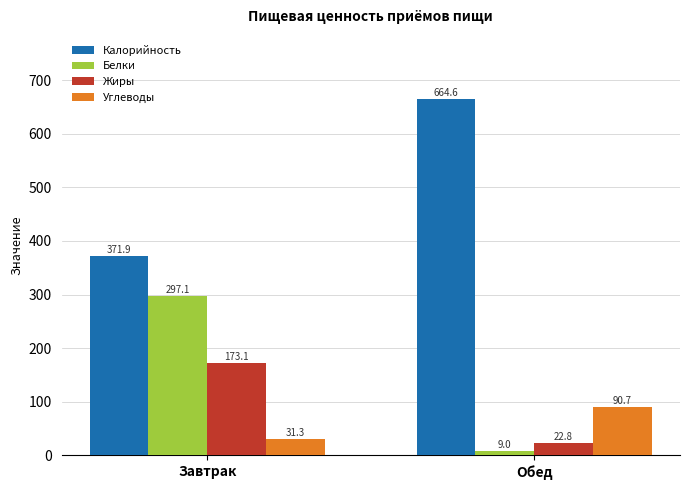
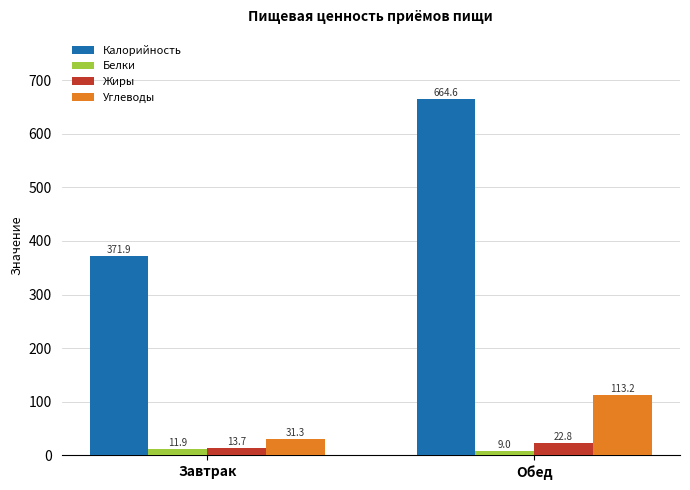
  {
    "Калорийность": {
      "Завтрак": 371.9,
      "Обед": 664.6
    },
    "Белки": {
-     "Завтрак": 297.1,
+     "Завтрак": 11.9,
      "Обед": 9.0
    },
    "Жиры": {
-     "Завтрак": 173.1,
+     "Завтрак": 13.7,
      "Обед": 22.8
    },
    "Углеводы": {
      "Завтрак": 31.3,
-     "Обед": 90.7
+     "Обед": 113.2
    }
  }
